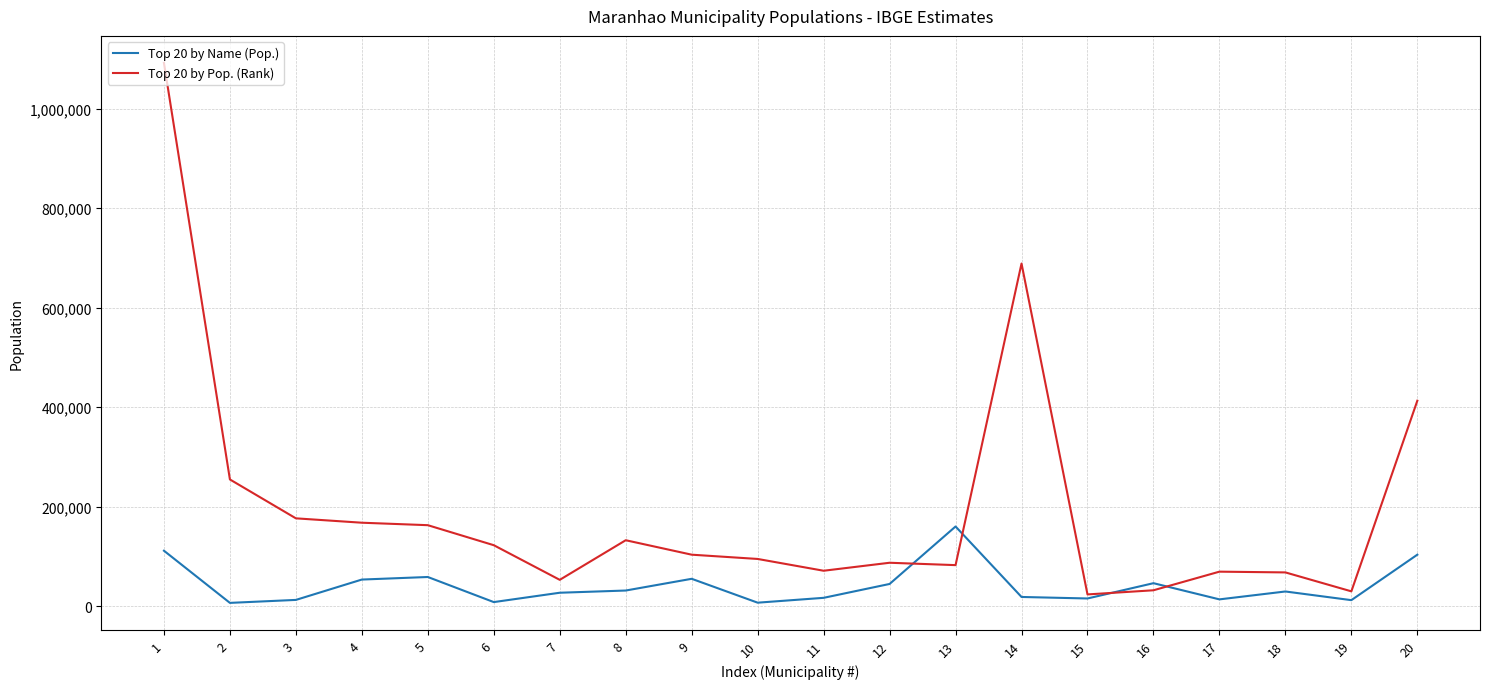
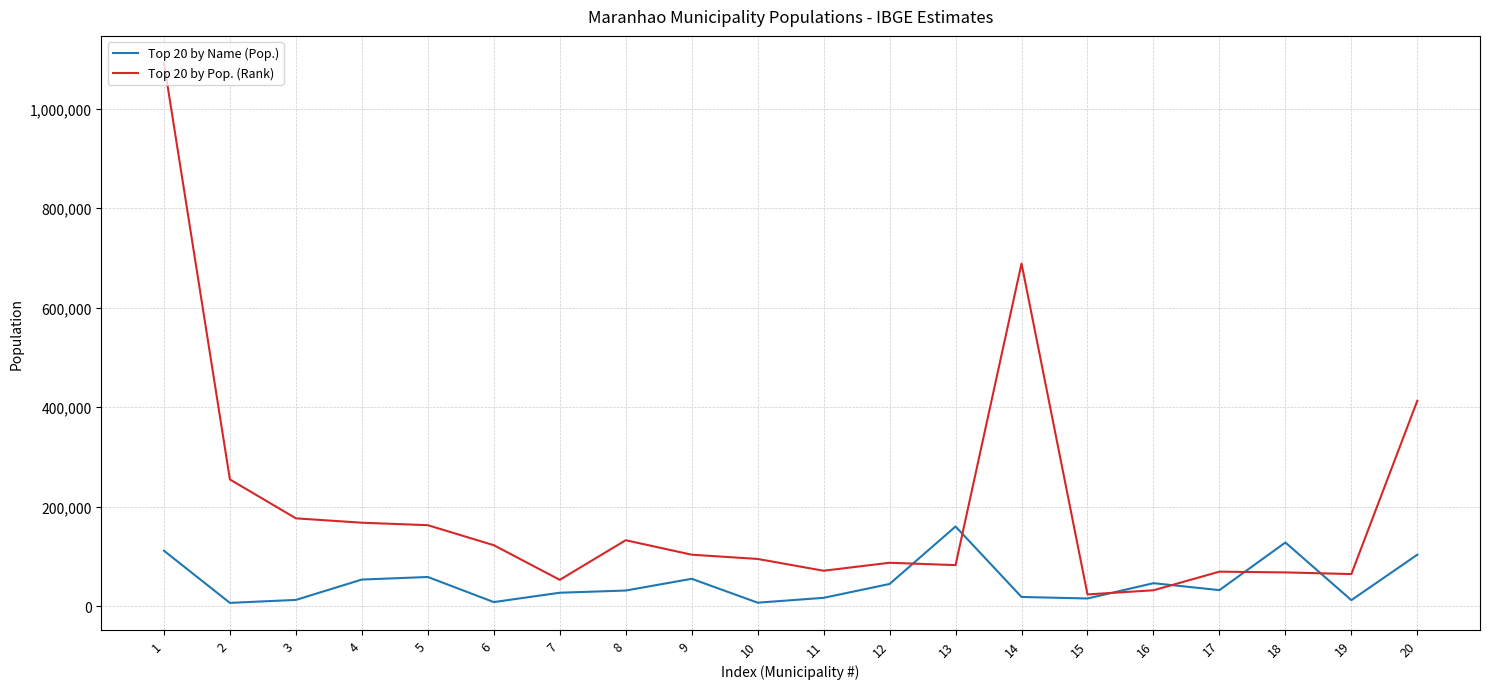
  {
    "Top 20 by Name (Pop.)": {
      "1": "110,000",
      "2": "10,000",
      "3": "10,000",
      "4": "50,000",
      "5": "60,000",
      "6": "10,000",
      "7": "30,000",
      "8": "30,000",
      "9": "50,000",
      "10": "10,000",
      "11": "20,000",
      "12": "40,000",
      "13": "160,000",
      "14": "20,000",
      "15": "20,000",
      "16": "50,000",
-     "17": "10,000",
-     "18": "30,000",
+     "17": "30,000",
+     "18": "130,000",
      "19": "10,000",
      "20": "100,000"
    },
    "Top 20 by Pop. (Rank)": {
      "2": "250,000",
      "3": "180,000",
      "4": "170,000",
      "5": "160,000",
      "6": "120,000",
      "7": "50,000",
      "8": "130,000",
      "9": "100,000",
      "10": "90,000",
      "11": "70,000",
      "12": "90,000",
      "13": "80,000",
      "14": "690,000",
      "15": "20,000",
      "16": "30,000",
      "17": "70,000",
      "18": "70,000",
-     "19": "30,000",
+     "19": "60,000",
      "20": "410,000"
    }
  }
